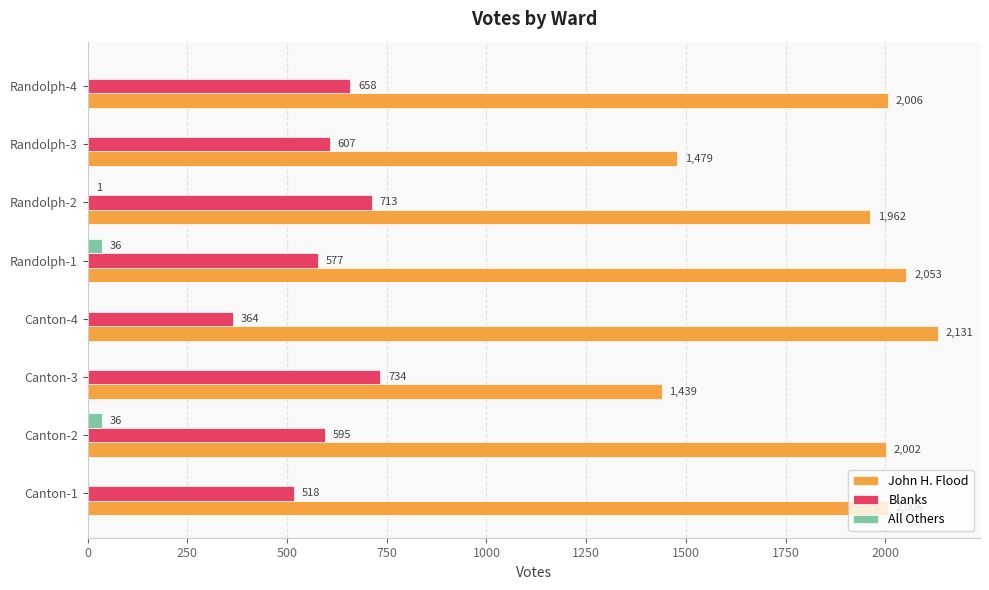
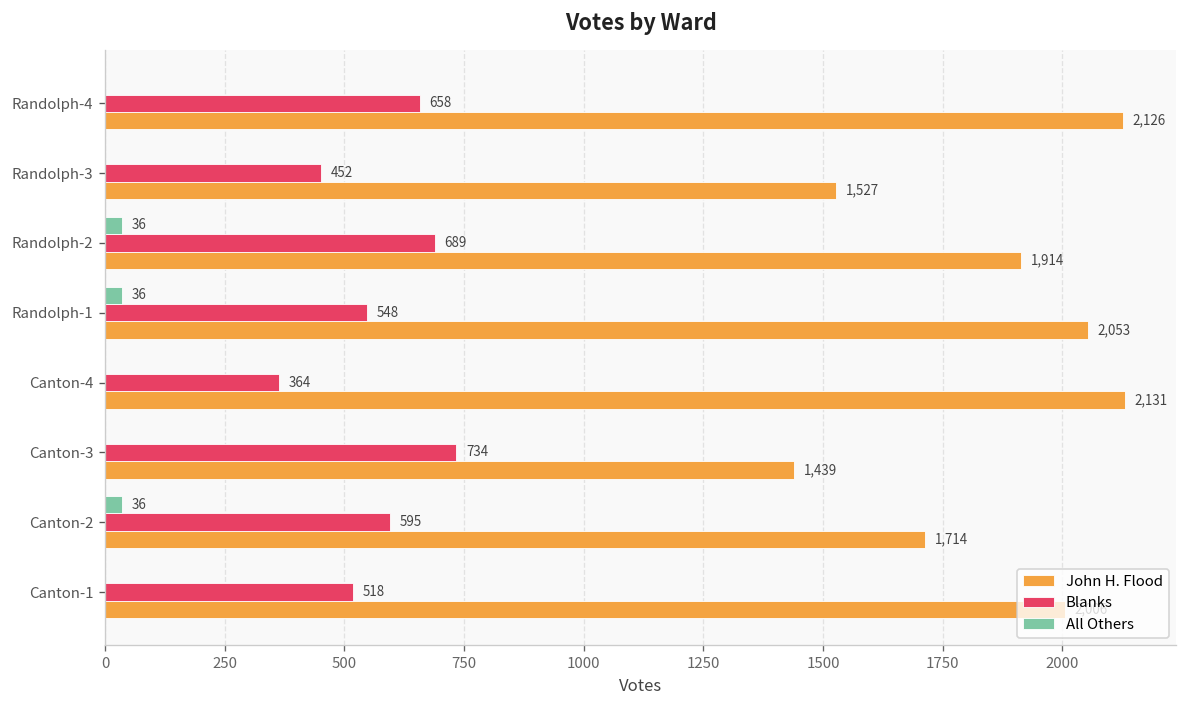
  {
    "John H. Flood": {
-     "Randolph-4": "2,006",
-     "Randolph-3": "1,479",
-     "Randolph-2": "1,962",
+     "Randolph-4": "2,126",
+     "Randolph-3": "1,527",
+     "Randolph-2": "1,914",
      "Randolph-1": "2,053",
      "Canton-4": "2,131",
      "Canton-3": "1,439",
-     "Canton-2": "2,002"
+     "Canton-2": "1,714"
    },
    "Blanks": {
      "Randolph-4": "658",
-     "Randolph-3": "607",
-     "Randolph-2": "713",
-     "Randolph-1": "577",
+     "Randolph-3": "452",
+     "Randolph-2": "689",
+     "Randolph-1": "548",
      "Canton-4": "364",
      "Canton-3": "734",
      "Canton-2": "595",
      "Canton-1": "518"
    },
    "All Others": {
-     "Randolph-2": "1",
+     "Randolph-2": "36",
      "Randolph-1": "36",
      "Canton-2": "36"
    }
  }
